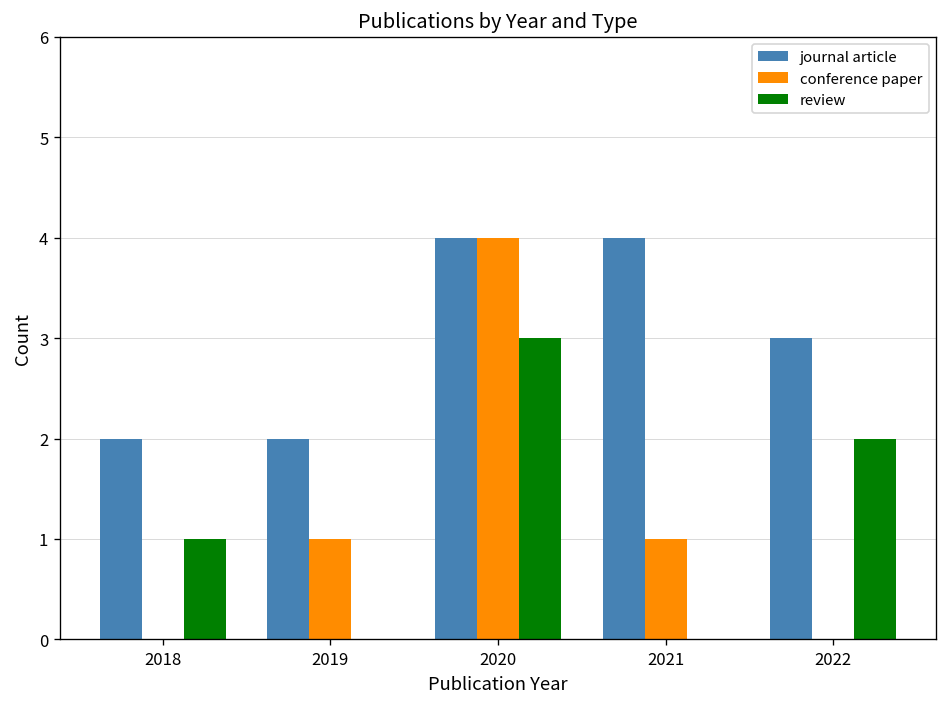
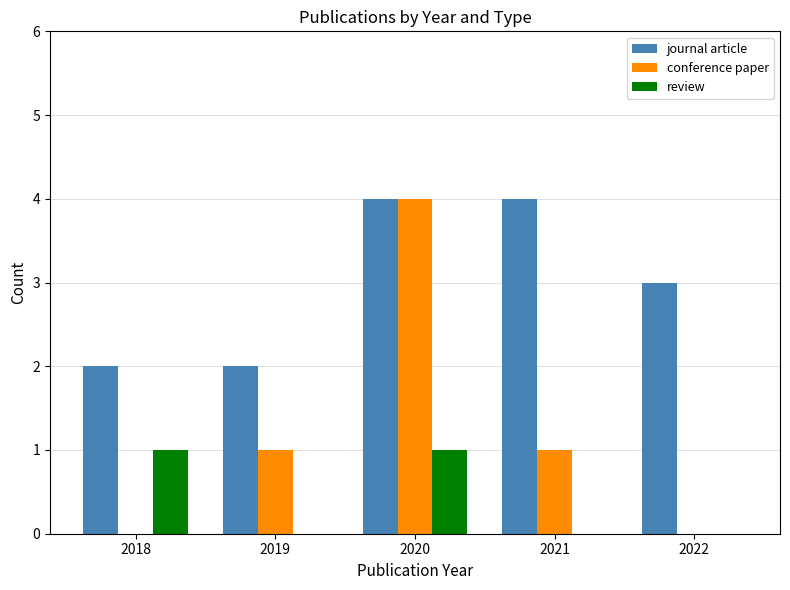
  {
    "journal article": {
      "2018": 2,
      "2019": 2,
      "2020": 4,
      "2021": 4,
      "2022": 3
    },
    "conference paper": {
      "2018": 0,
      "2019": 1,
      "2020": 4,
      "2021": 1,
      "2022": 0
    },
    "review": {
      "2018": 1,
      "2019": 0,
-     "2020": 3,
+     "2020": 1,
      "2021": 0,
-     "2022": 2
+     "2022": 0
    }
  }
